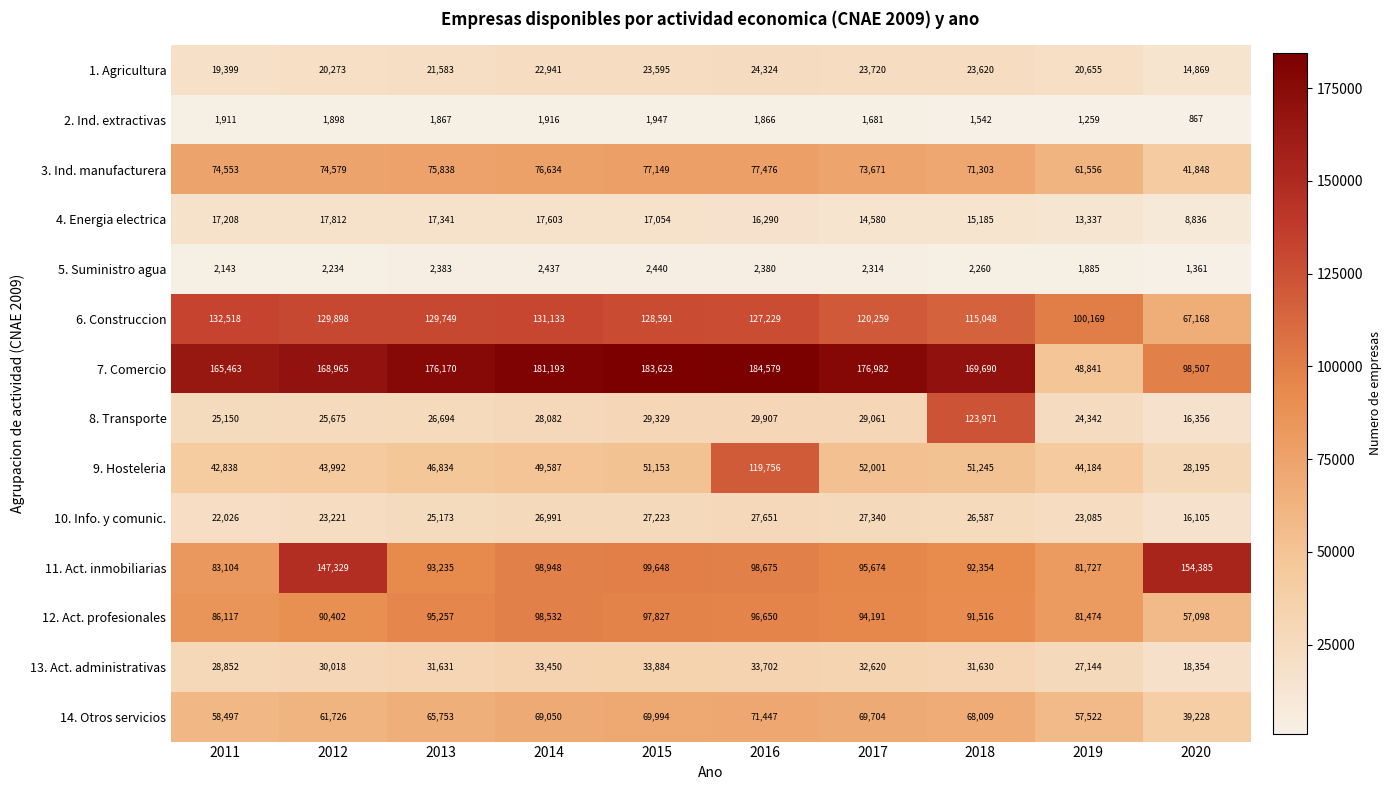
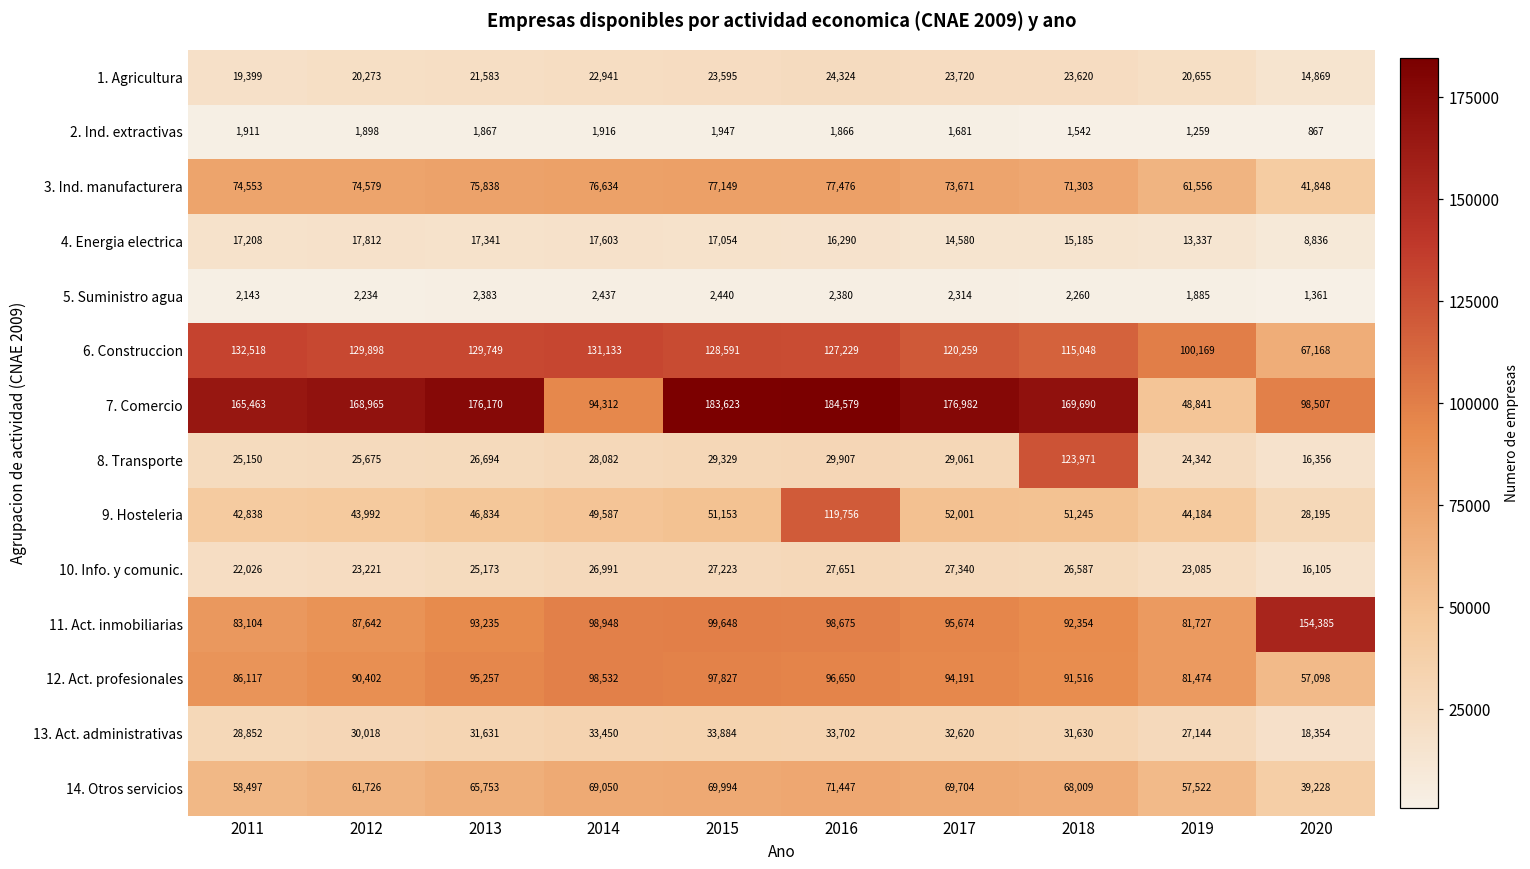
  {
    "1. Agricultura": {
      "2011": "19,399",
      "2012": "20,273",
      "2013": "21,583",
      "2014": "22,941",
      "2015": "23,595",
      "2016": "24,324",
      "2017": "23,720",
      "2018": "23,620",
      "2019": "20,655",
      "2020": "14,869"
    },
    "2. Ind. extractivas": {
      "2011": "1,911",
      "2012": "1,898",
      "2013": "1,867",
      "2014": "1,916",
      "2015": "1,947",
      "2016": "1,866",
      "2017": "1,681",
      "2018": "1,542",
      "2019": "1,259",
      "2020": "867"
    },
    "3. Ind. manufacturera": {
      "2011": "74,553",
      "2012": "74,579",
      "2013": "75,838",
      "2014": "76,634",
      "2015": "77,149",
      "2016": "77,476",
      "2017": "73,671",
      "2018": "71,303",
      "2019": "61,556",
      "2020": "41,848"
    },
    "4. Energia electrica": {
      "2011": "17,208",
      "2012": "17,812",
      "2013": "17,341",
      "2014": "17,603",
      "2015": "17,054",
      "2016": "16,290",
      "2017": "14,580",
      "2018": "15,185",
      "2019": "13,337",
      "2020": "8,836"
    },
    "5. Suministro agua": {
      "2011": "2,143",
      "2012": "2,234",
      "2013": "2,383",
      "2014": "2,437",
      "2015": "2,440",
      "2016": "2,380",
      "2017": "2,314",
      "2018": "2,260",
      "2019": "1,885",
      "2020": "1,361"
    },
    "6. Construccion": {
      "2011": "132,518",
      "2012": "129,898",
      "2013": "129,749",
      "2014": "131,133",
      "2015": "128,591",
      "2016": "127,229",
      "2017": "120,259",
      "2018": "115,048",
      "2019": "100,169",
      "2020": "67,168"
    },
    "7. Comercio": {
      "2011": "165,463",
      "2012": "168,965",
      "2013": "176,170",
-     "2014": "181,193",
+     "2014": "94,312",
      "2015": "183,623",
      "2016": "184,579",
      "2017": "176,982",
      "2018": "169,690",
      "2019": "48,841",
      "2020": "98,507"
    },
    "8. Transporte": {
      "2011": "25,150",
      "2012": "25,675",
      "2013": "26,694",
      "2014": "28,082",
      "2015": "29,329",
      "2016": "29,907",
      "2017": "29,061",
      "2018": "123,971",
      "2019": "24,342",
      "2020": "16,356"
    },
    "9. Hosteleria": {
      "2011": "42,838",
      "2012": "43,992",
      "2013": "46,834",
      "2014": "49,587",
      "2015": "51,153",
      "2016": "119,756",
      "2017": "52,001",
      "2018": "51,245",
      "2019": "44,184",
      "2020": "28,195"
    },
    "10. Info. y comunic.": {
      "2011": "22,026",
      "2012": "23,221",
      "2013": "25,173",
      "2014": "26,991",
      "2015": "27,223",
      "2016": "27,651",
      "2017": "27,340",
      "2018": "26,587",
      "2019": "23,085",
      "2020": "16,105"
    },
    "11. Act. inmobiliarias": {
      "2011": "83,104",
-     "2012": "147,329",
+     "2012": "87,642",
      "2013": "93,235",
      "2014": "98,948",
      "2015": "99,648",
      "2016": "98,675",
      "2017": "95,674",
      "2018": "92,354",
      "2019": "81,727",
      "2020": "154,385"
    },
    "12. Act. profesionales": {
      "2011": "86,117",
      "2012": "90,402",
      "2013": "95,257",
      "2014": "98,532",
      "2015": "97,827",
      "2016": "96,650",
      "2017": "94,191",
      "2018": "91,516",
      "2019": "81,474",
      "2020": "57,098"
    },
    "13. Act. administrativas": {
      "2011": "28,852",
      "2012": "30,018",
      "2013": "31,631",
      "2014": "33,450",
      "2015": "33,884",
      "2016": "33,702",
      "2017": "32,620",
      "2018": "31,630",
      "2019": "27,144",
      "2020": "18,354"
    },
    "14. Otros servicios": {
      "2011": "58,497",
      "2012": "61,726",
      "2013": "65,753",
      "2014": "69,050",
      "2015": "69,994",
      "2016": "71,447",
      "2017": "69,704",
      "2018": "68,009",
      "2019": "57,522",
      "2020": "39,228"
    }
  }
